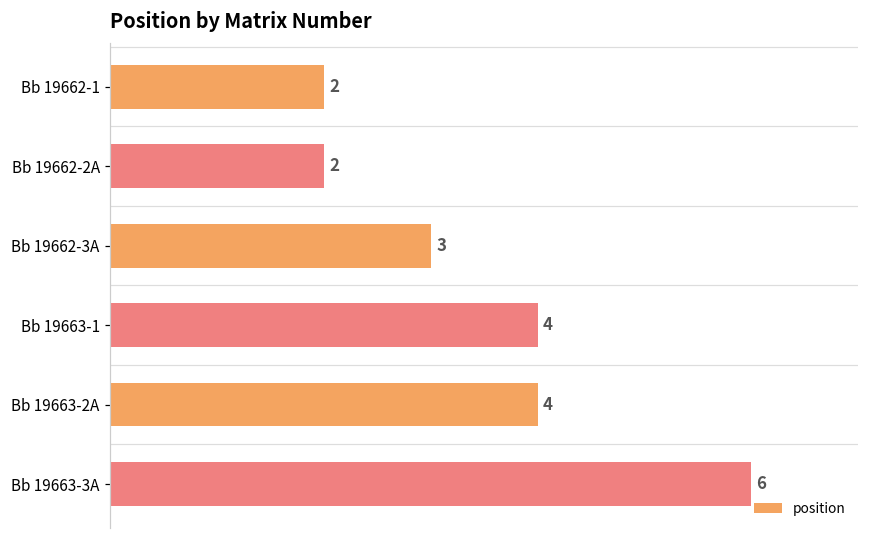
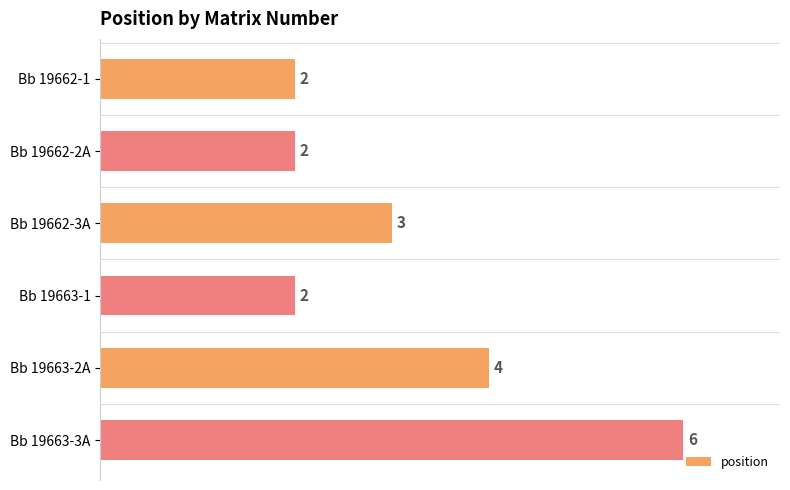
  {
    "Bb 19662-1": 2,
    "Bb 19662-2A": 2,
    "Bb 19662-3A": 3,
-   "Bb 19663-1": 4,
+   "Bb 19663-1": 2,
    "Bb 19663-2A": 4,
    "Bb 19663-3A": 6
  }
